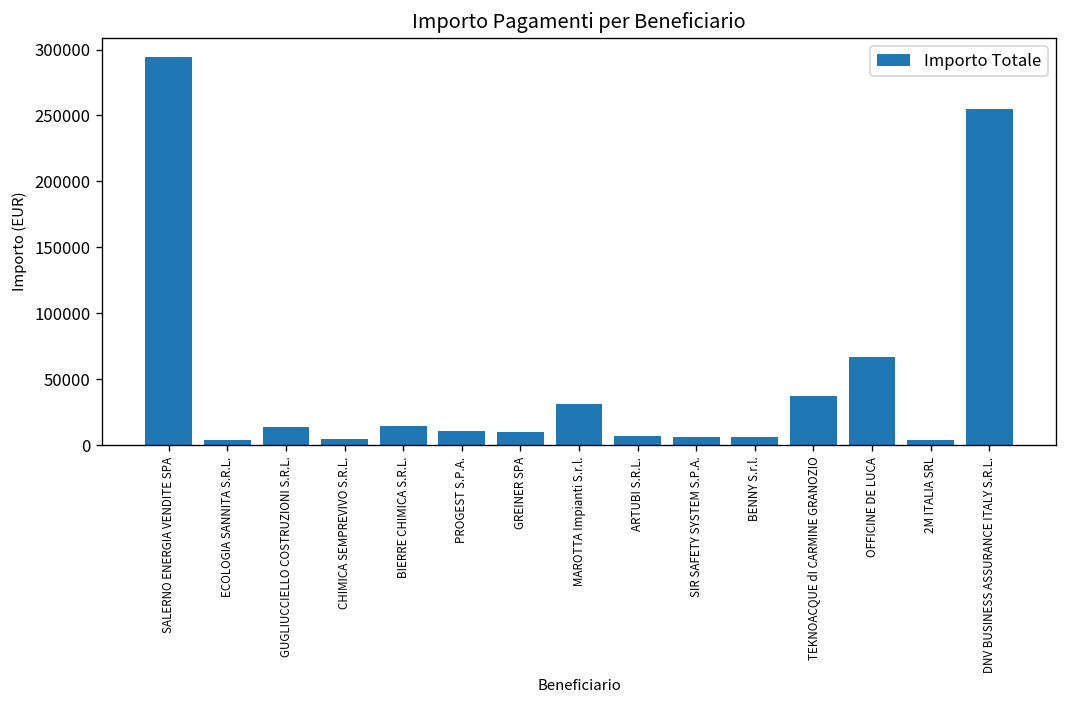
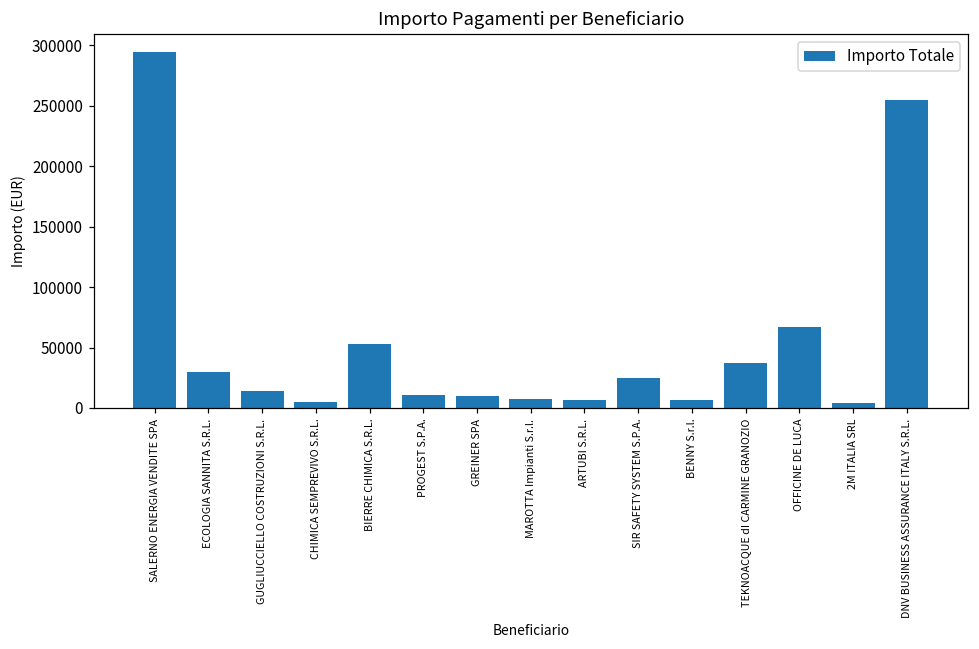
  {
    "SALERNO ENERGIA VENDITE SPA": 294000,
-   "ECOLOGIA SANNITA S.R.L.": 4000,
+   "ECOLOGIA SANNITA S.R.L.": 30000,
    "GUGLIUCCIELLO COSTRUZIONI S.R.L.": 14000,
    "CHIMICA SEMPREVIVO S.R.L.": 5000,
-   "BIERRE CHIMICA S.R.L.": 14000,
+   "BIERRE CHIMICA S.R.L.": 53000,
    "PROGEST S.P.A.": 11000,
    "GREINER SPA": 10000,
-   "MAROTTA Impianti S.r.l.": 31000,
+   "MAROTTA Impianti S.r.l.": 8000,
    "ARTUBI S.R.L.": 7000,
-   "SIR SAFETY SYSTEM S.P.A.": 6000,
+   "SIR SAFETY SYSTEM S.P.A.": 25000,
    "BENNY S.r.l.": 6000,
    "TEKNOACQUE dI CARMINE GRANOZIO": 37000,
    "OFFICINE DE LUCA": 67000,
    "2M ITALIA SRL": 4000,
    "DNV BUSINESS ASSURANCE ITALY S.R.L.": 255000
  }
